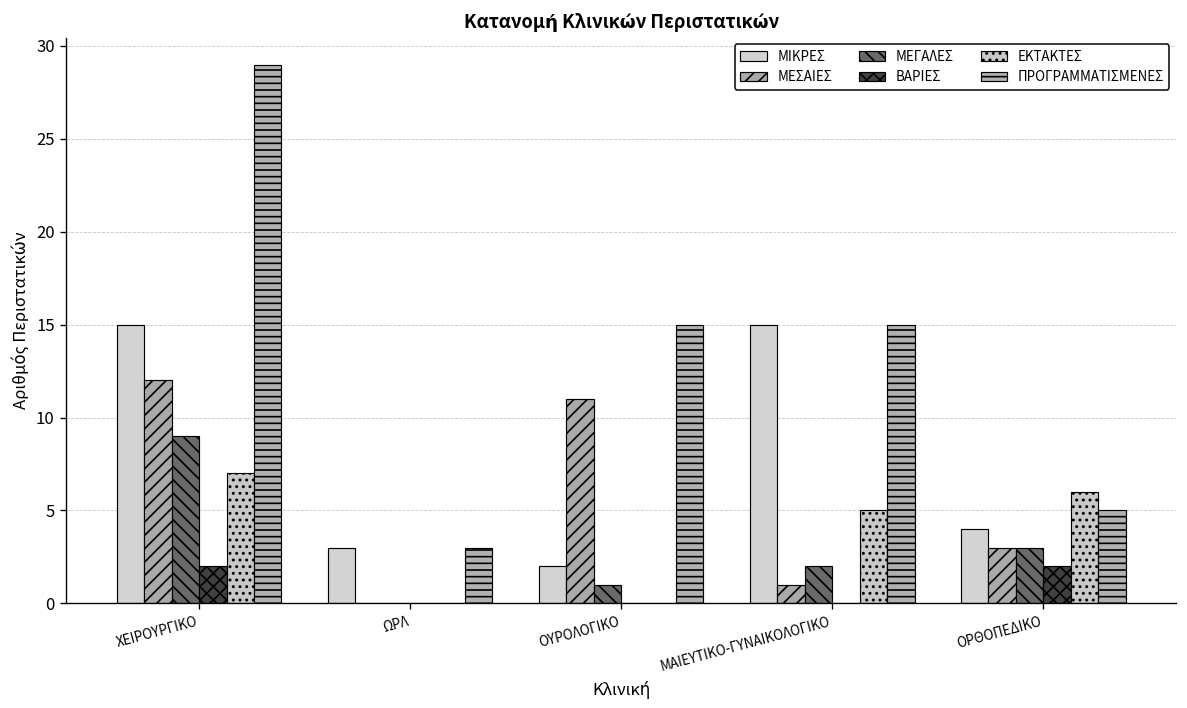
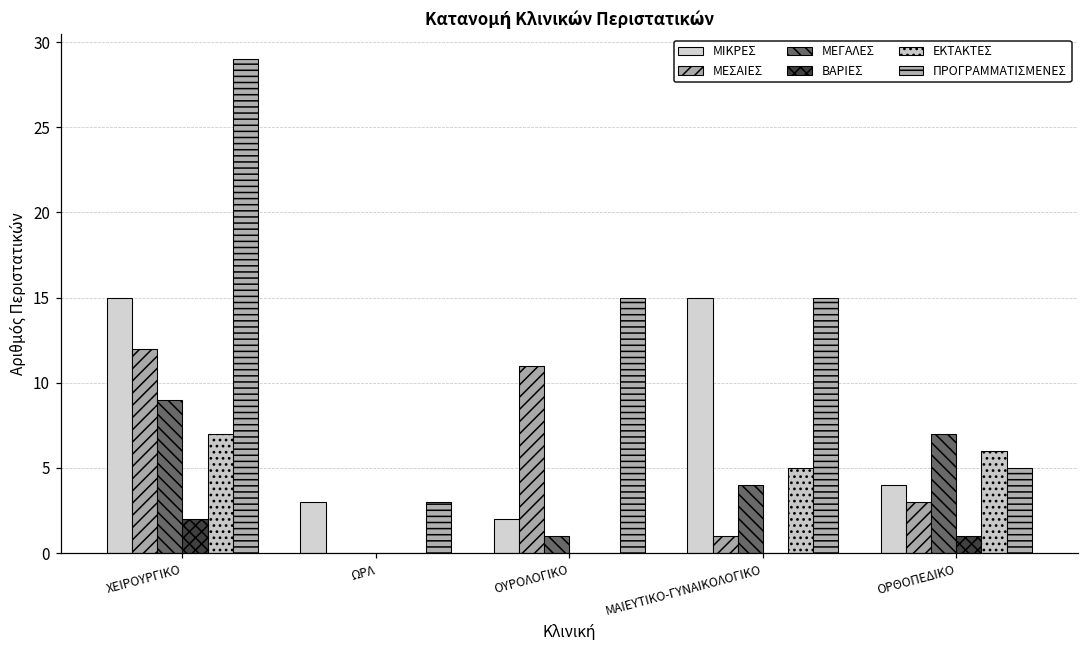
  {
    "ΜΕΓΑΛΕΣ": {
      "ΧΕΙΡΟΥΡΓΙΚΟ": 9,
      "ΩΡΛ": 0,
      "ΟΥΡΟΛΟΓΙΚΟ": 1,
-     "ΜΑΙΕΥΤΙΚΟ-ΓΥΝΑΙΚΟΛΟΓΙΚΟ": 2,
-     "ΟΡΘΟΠΕΔΙΚΟ": 3
+     "ΜΑΙΕΥΤΙΚΟ-ΓΥΝΑΙΚΟΛΟΓΙΚΟ": 4,
+     "ΟΡΘΟΠΕΔΙΚΟ": 7
    },
    "ΒΑΡΙΕΣ": {
      "ΧΕΙΡΟΥΡΓΙΚΟ": 2,
      "ΩΡΛ": 0,
      "ΟΥΡΟΛΟΓΙΚΟ": 0,
      "ΜΑΙΕΥΤΙΚΟ-ΓΥΝΑΙΚΟΛΟΓΙΚΟ": 0,
-     "ΟΡΘΟΠΕΔΙΚΟ": 2
+     "ΟΡΘΟΠΕΔΙΚΟ": 1
    }
  }
